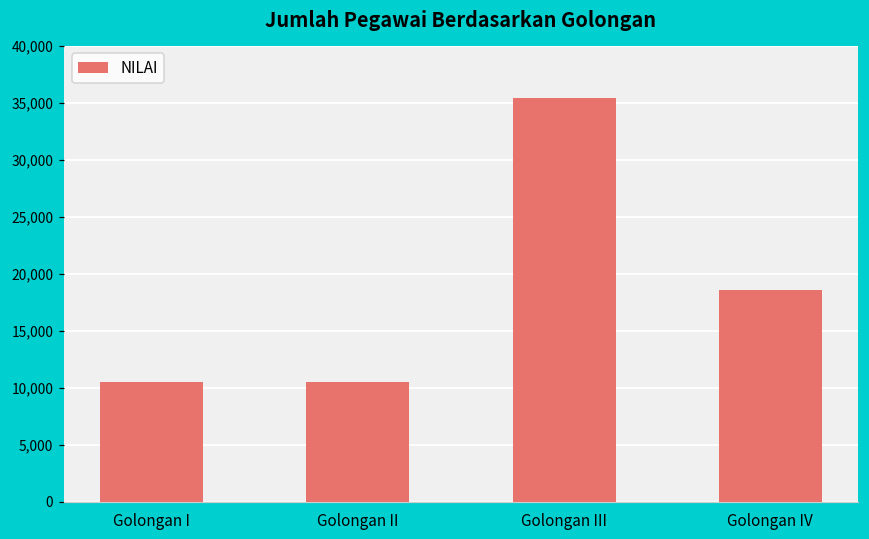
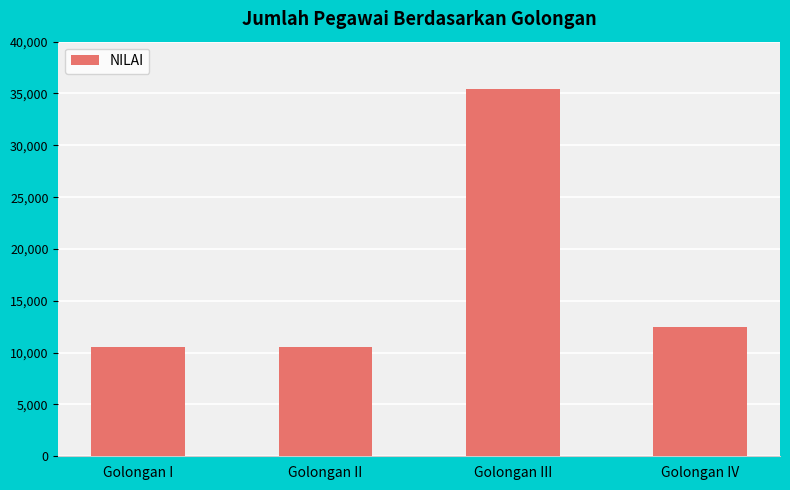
  {
    "Golongan I": "10,500",
    "Golongan II": "10,500",
    "Golongan III": "35,400",
-   "Golongan IV": "18,600"
+   "Golongan IV": "12,400"
  }
